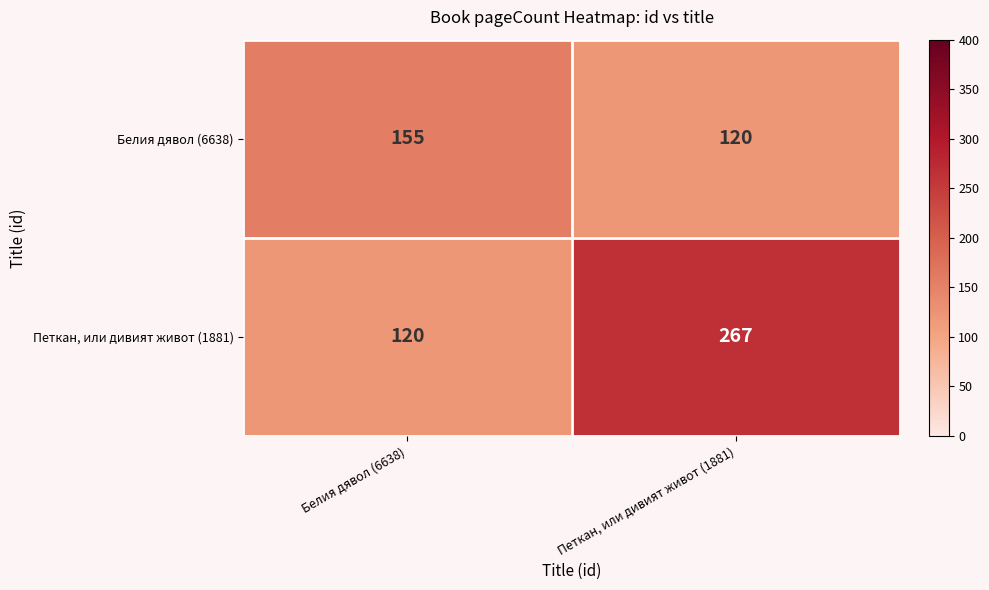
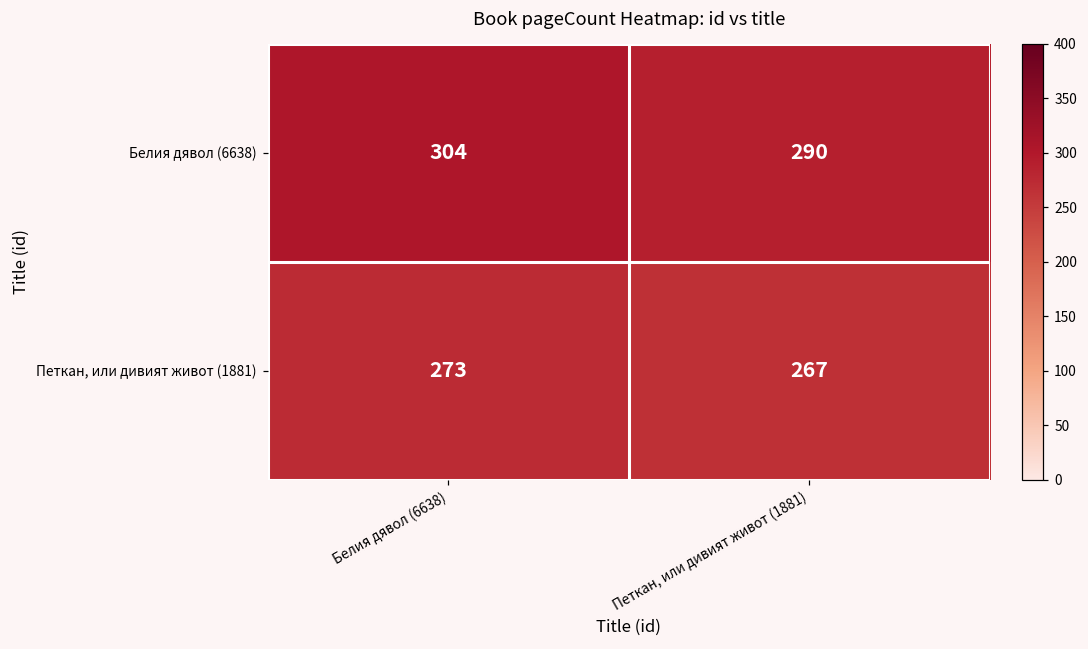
  {
    "Белия дявол (6638)": {
-     "Белия дявол (6638)": 155,
-     "Петкан, или дивият живот (1881)": 120
+     "Белия дявол (6638)": 304,
+     "Петкан, или дивият живот (1881)": 290
    },
    "Петкан, или дивият живот (1881)": {
-     "Белия дявол (6638)": 120,
+     "Белия дявол (6638)": 273,
      "Петкан, или дивият живот (1881)": 267
    }
  }
